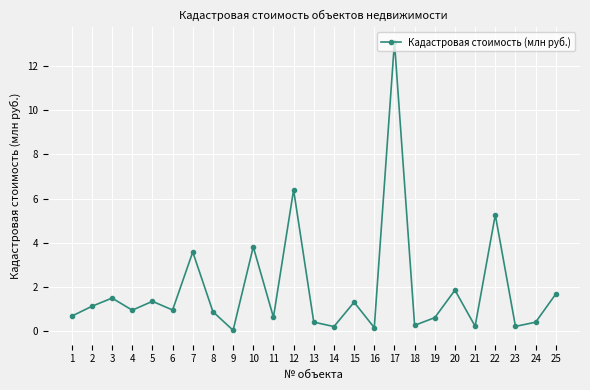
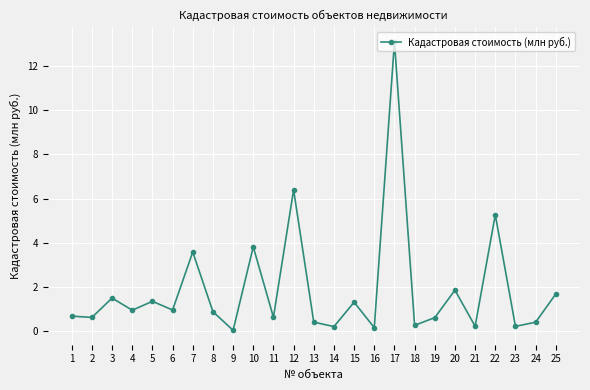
  {
    "1": 0.7,
-   "2": 1.1,
+   "2": 0.6,
    "3": 1.5,
    "4": 1.0,
    "5": 1.4,
    "6": 1.0,
    "7": 3.6,
    "8": 0.9,
    "9": 0.0,
    "10": 3.8,
    "11": 0.6,
    "12": 6.4,
    "13": 0.4,
    "14": 0.2,
    "15": 1.3,
    "16": 0.2,
    "18": 0.3,
    "19": 0.6,
    "20": 1.9,
    "21": 0.2,
    "22": 5.3,
    "23": 0.2,
    "24": 0.4,
    "25": 1.7
  }
